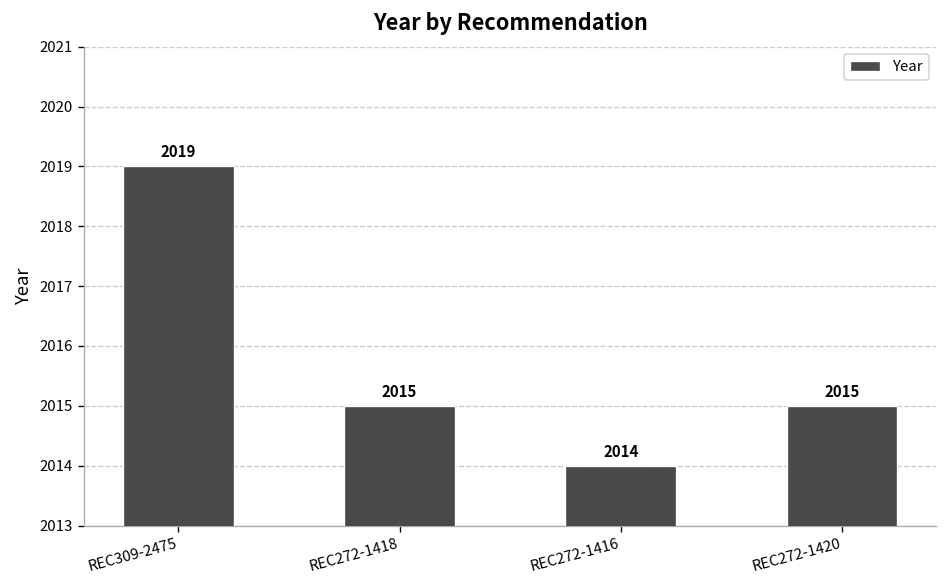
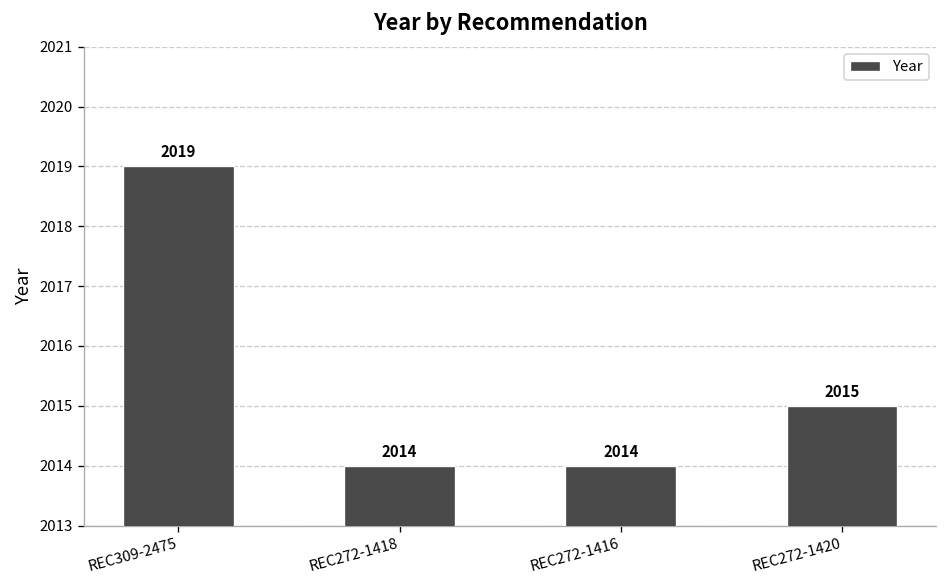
  {
    "REC309-2475": 2019,
-   "REC272-1418": 2015,
+   "REC272-1418": 2014,
    "REC272-1416": 2014,
    "REC272-1420": 2015
  }
